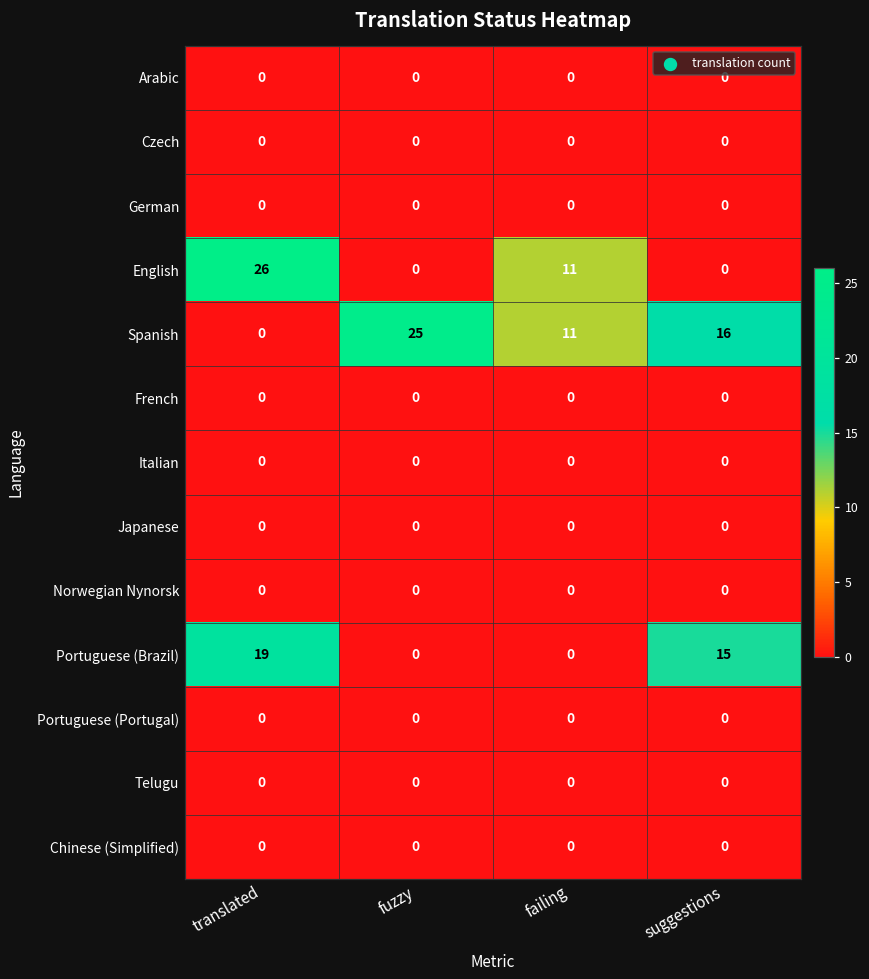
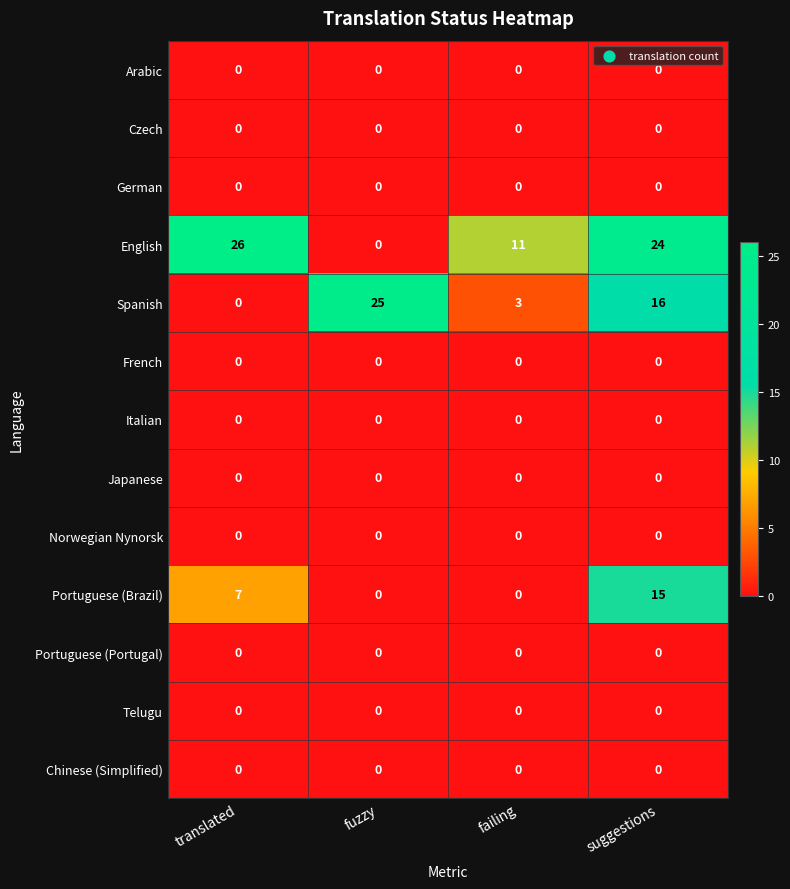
  {
    "Arabic": {
      "translated": 0,
      "fuzzy": 0,
      "failing": 0
    },
    "Czech": {
      "translated": 0,
      "fuzzy": 0,
      "failing": 0,
      "suggestions": 0
    },
    "German": {
      "translated": 0,
      "fuzzy": 0,
      "failing": 0,
      "suggestions": 0
    },
    "English": {
      "translated": 26,
      "fuzzy": 0,
      "failing": 11,
-     "suggestions": 0
+     "suggestions": 24
    },
    "Spanish": {
      "translated": 0,
      "fuzzy": 25,
-     "failing": 11,
+     "failing": 3,
      "suggestions": 16
    },
    "French": {
      "translated": 0,
      "fuzzy": 0,
      "failing": 0,
      "suggestions": 0
    },
    "Italian": {
      "translated": 0,
      "fuzzy": 0,
      "failing": 0,
      "suggestions": 0
    },
    "Japanese": {
      "translated": 0,
      "fuzzy": 0,
      "failing": 0,
      "suggestions": 0
    },
    "Norwegian Nynorsk": {
      "translated": 0,
      "fuzzy": 0,
      "failing": 0,
      "suggestions": 0
    },
    "Portuguese (Brazil)": {
-     "translated": 19,
+     "translated": 7,
      "fuzzy": 0,
      "failing": 0,
      "suggestions": 15
    },
    "Portuguese (Portugal)": {
      "translated": 0,
      "fuzzy": 0,
      "failing": 0,
      "suggestions": 0
    },
    "Telugu": {
      "translated": 0,
      "fuzzy": 0,
      "failing": 0,
      "suggestions": 0
    },
    "Chinese (Simplified)": {
      "translated": 0,
      "fuzzy": 0,
      "failing": 0,
      "suggestions": 0
    }
  }
